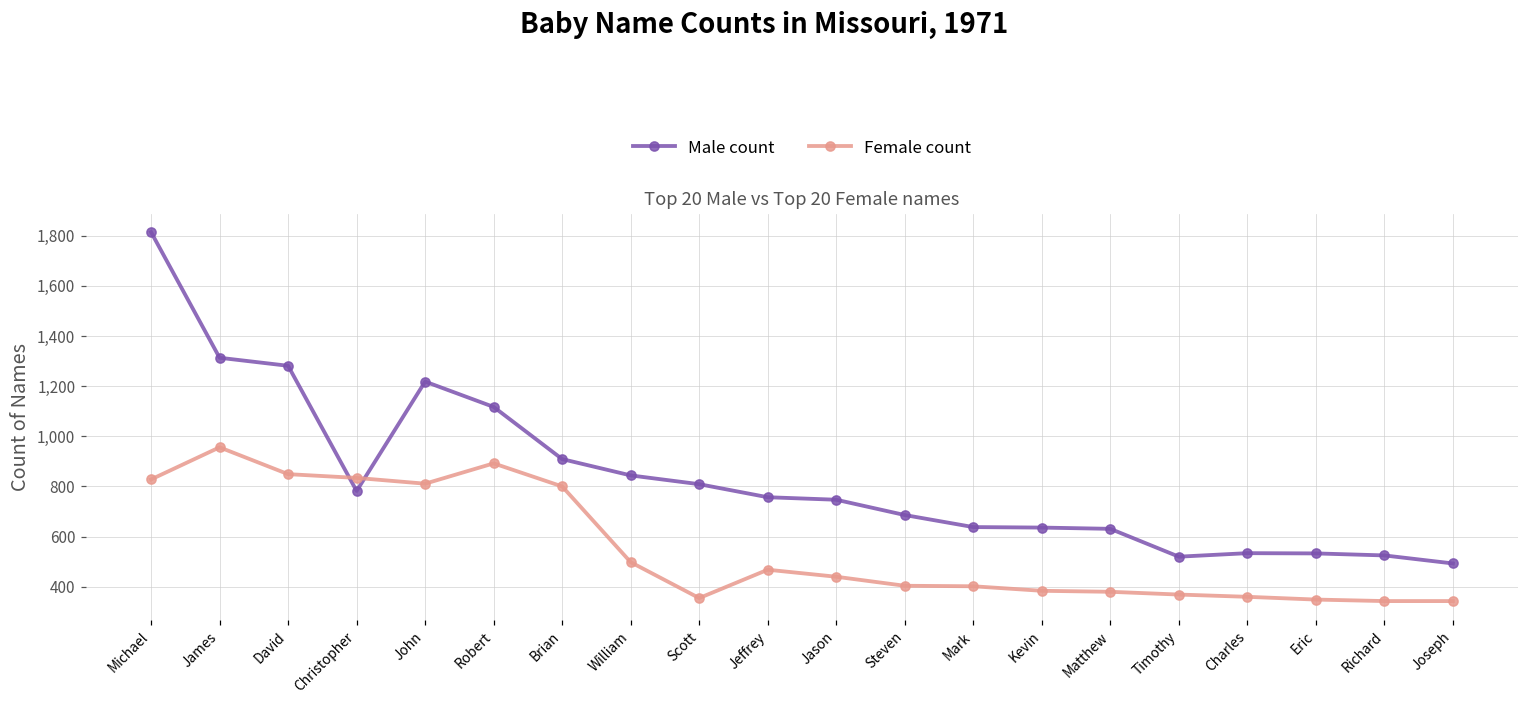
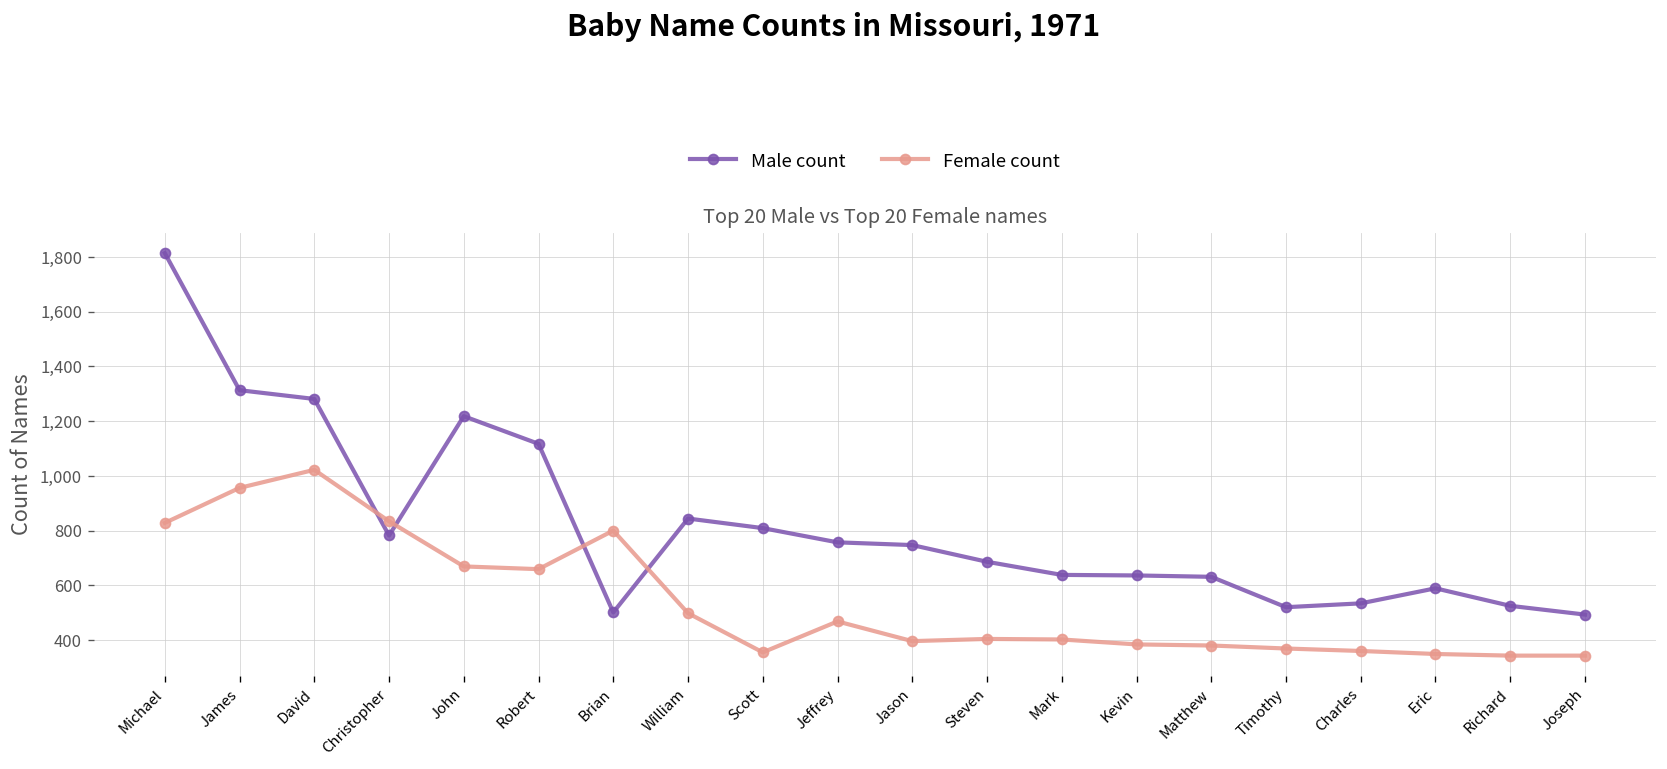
  {
    "Male count": {
      "Michael": "1,810",
      "James": "1,310",
      "David": "1,280",
      "Christopher": "780",
      "John": "1,220",
      "Robert": "1,120",
-     "Brian": "910",
+     "Brian": "500",
      "William": "840",
      "Scott": "810",
      "Jeffrey": "760",
      "Jason": "750",
      "Steven": "690",
      "Mark": "640",
      "Kevin": "640",
      "Matthew": "630",
      "Timothy": "520",
      "Charles": "530",
-     "Eric": "530",
+     "Eric": "590",
      "Richard": "530",
      "Joseph": "490"
    },
    "Female count": {
      "Michael": "830",
      "James": "960",
-     "David": "850",
+     "David": "1,020",
      "Christopher": "830",
-     "John": "810",
-     "Robert": "890",
+     "John": "670",
+     "Robert": "660",
      "Brian": "800",
      "William": "500",
      "Scott": "360",
      "Jeffrey": "470",
-     "Jason": "440",
+     "Jason": "400",
      "Steven": "400",
      "Mark": "400",
      "Kevin": "380",
      "Matthew": "380",
      "Timothy": "370",
      "Charles": "360",
      "Eric": "350",
      "Richard": "340",
      "Joseph": "340"
    }
  }
